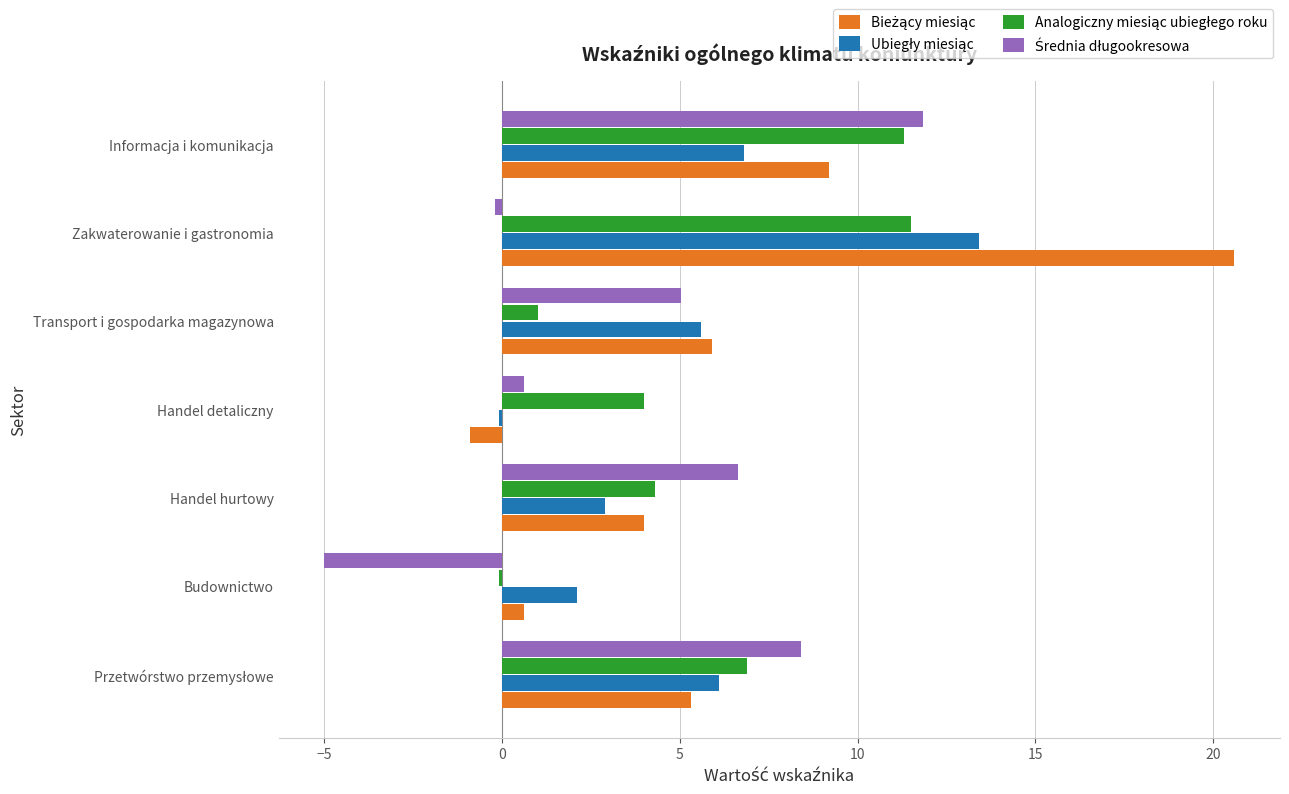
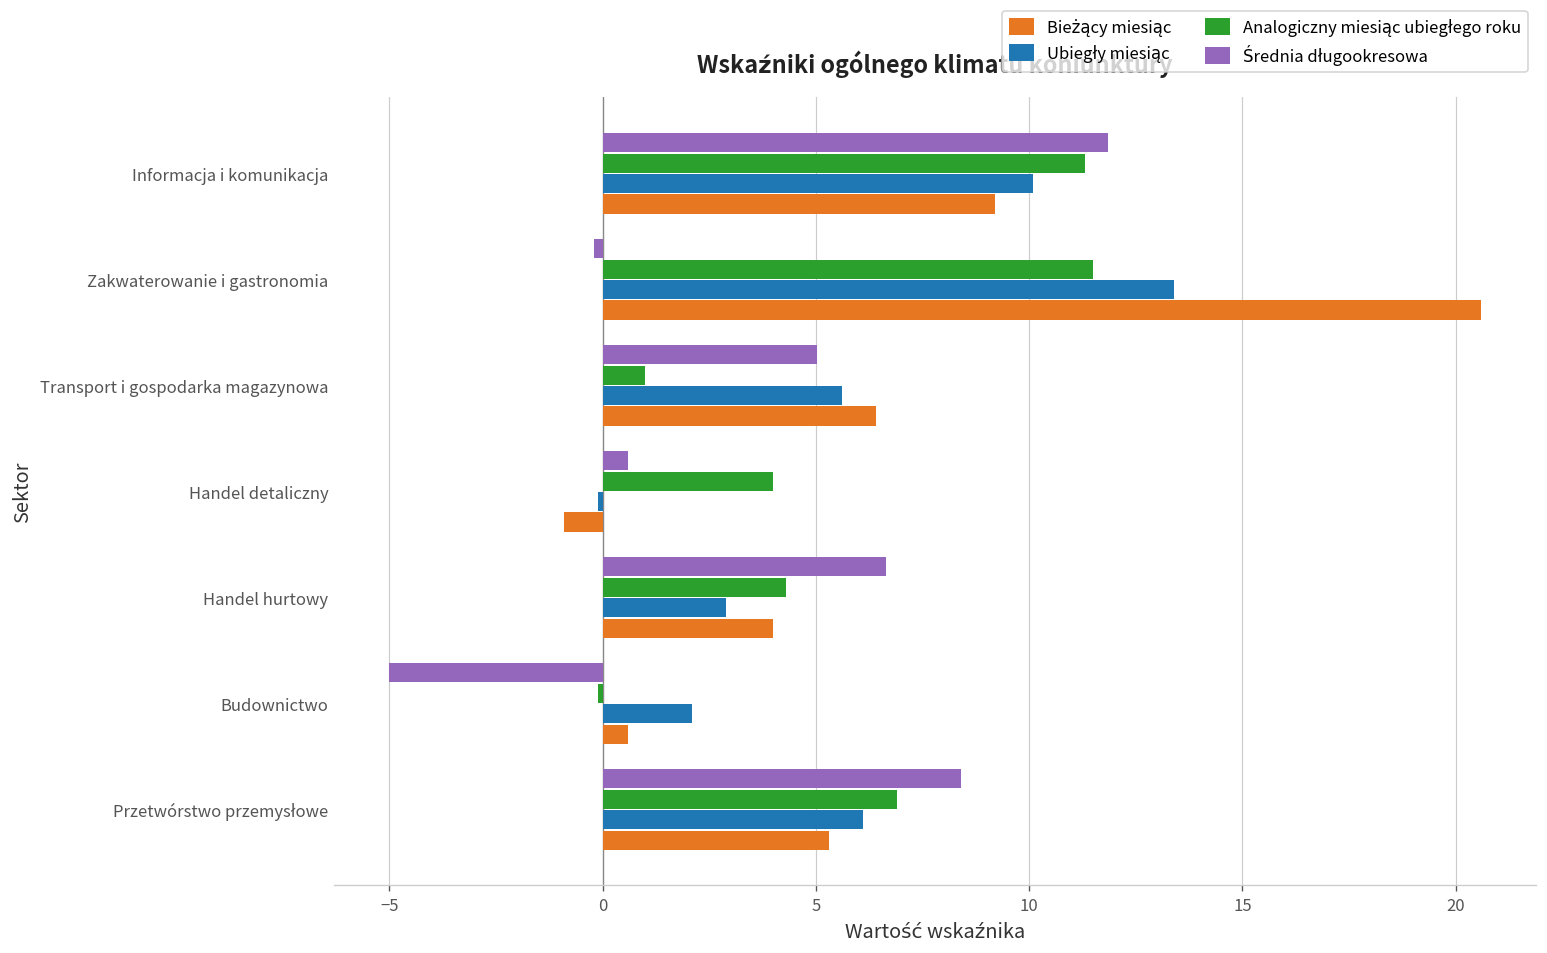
  {
    "Bieżący miesiąc": {
      "Informacja i komunikacja": 9.2,
      "Zakwaterowanie i gastronomia": 20.6,
-     "Transport i gospodarka magazynowa": 5.9,
+     "Transport i gospodarka magazynowa": 6.4,
      "Handel detaliczny": -0.9,
      "Handel hurtowy": 4.0,
      "Budownictwo": 0.6,
      "Przetwórstwo przemysłowe": 5.3
    },
    "Ubiegły miesiąc": {
-     "Informacja i komunikacja": 6.8,
+     "Informacja i komunikacja": 10.1,
      "Zakwaterowanie i gastronomia": 13.4,
      "Transport i gospodarka magazynowa": 5.6,
      "Handel detaliczny": -0.1,
      "Handel hurtowy": 2.9,
      "Budownictwo": 2.1,
      "Przetwórstwo przemysłowe": 6.1
    },
    "Analogiczny miesiąc ubiegłego roku": {
      "Informacja i komunikacja": 11.3,
      "Zakwaterowanie i gastronomia": 11.5,
      "Transport i gospodarka magazynowa": 1.0,
      "Handel detaliczny": 4.0,
      "Handel hurtowy": 4.3,
      "Budownictwo": -0.1,
      "Przetwórstwo przemysłowe": 6.9
    },
    "Średnia długookresowa": {
      "Informacja i komunikacja": 11.9,
      "Zakwaterowanie i gastronomia": -0.2,
      "Transport i gospodarka magazynowa": 5.0,
      "Handel detaliczny": 0.6,
      "Handel hurtowy": 6.6,
      "Budownictwo": -5.0,
      "Przetwórstwo przemysłowe": 8.4
    }
  }
